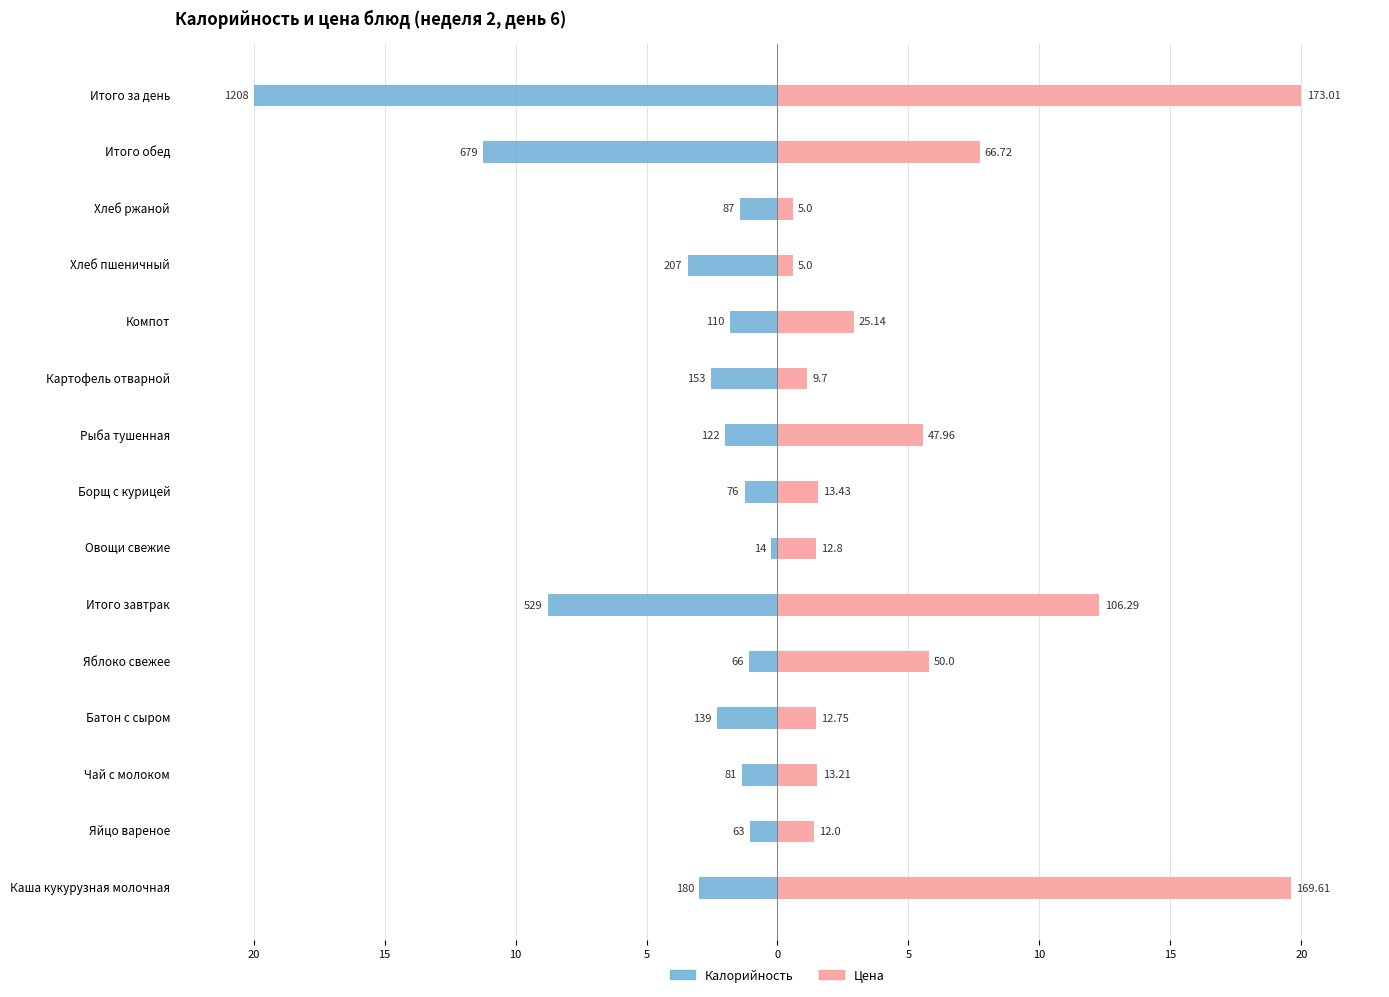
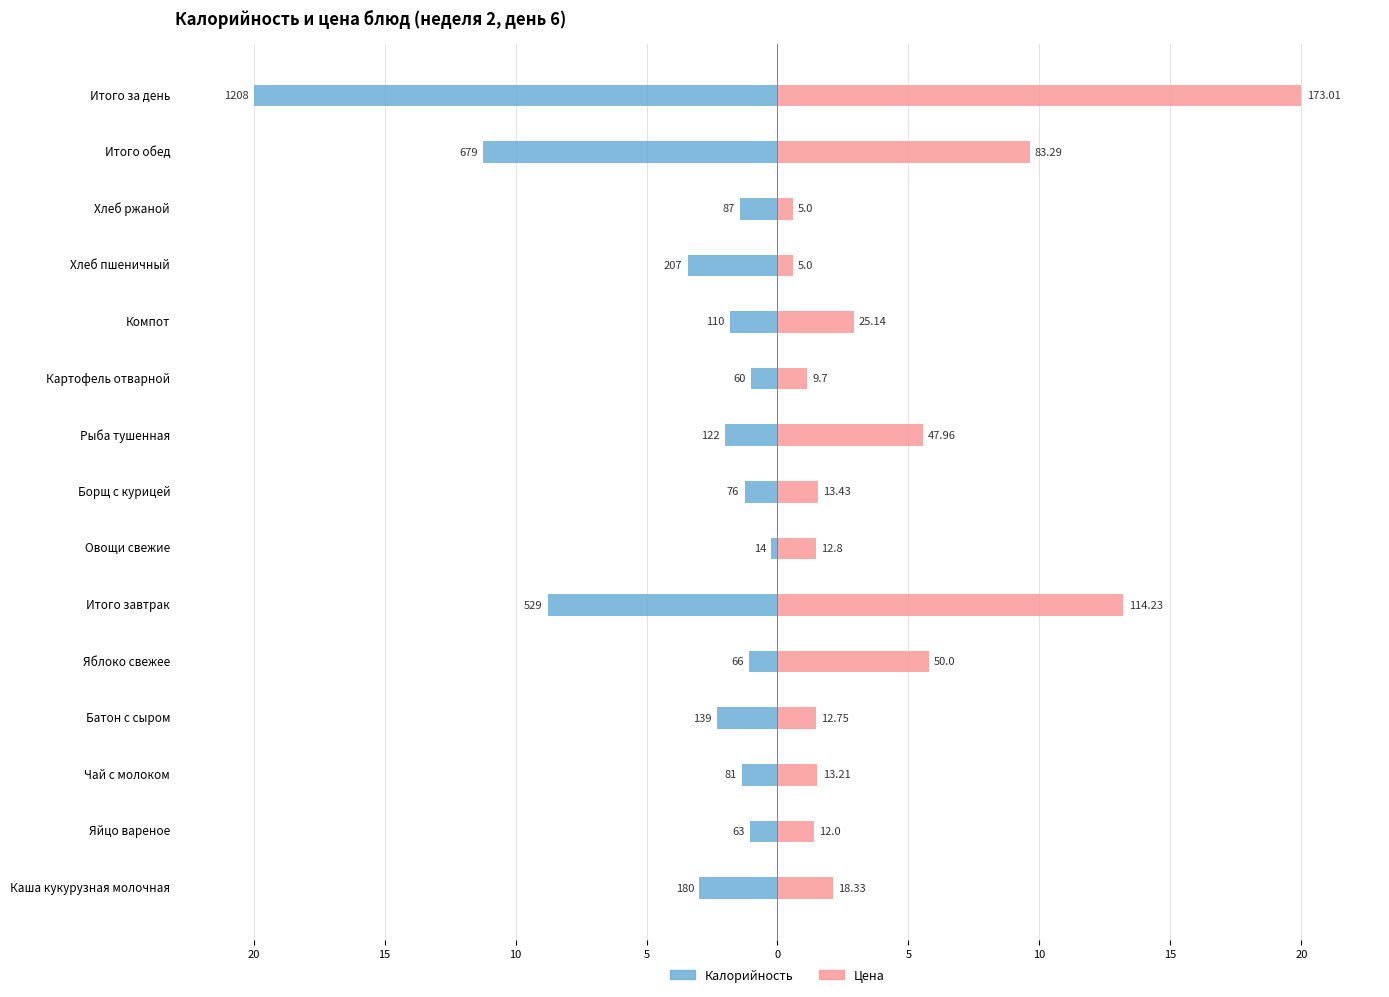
  {
    "Калорийность": {
-     "Картофель отварной": 153
+     "Картофель отварной": 60
    },
    "Цена": {
-     "Итого обед": 66.72,
-     "Итого завтрак": 106.29,
-     "Каша кукурузная молочная": 169.61
+     "Итого обед": 83.29,
+     "Итого завтрак": 114.23,
+     "Каша кукурузная молочная": 18.33
    }
  }
